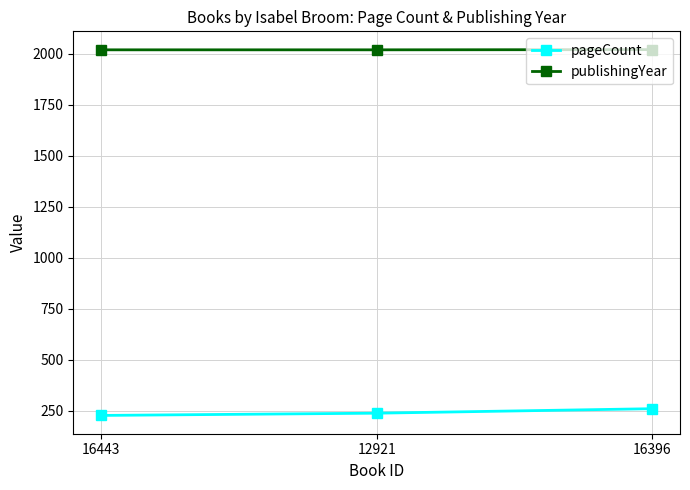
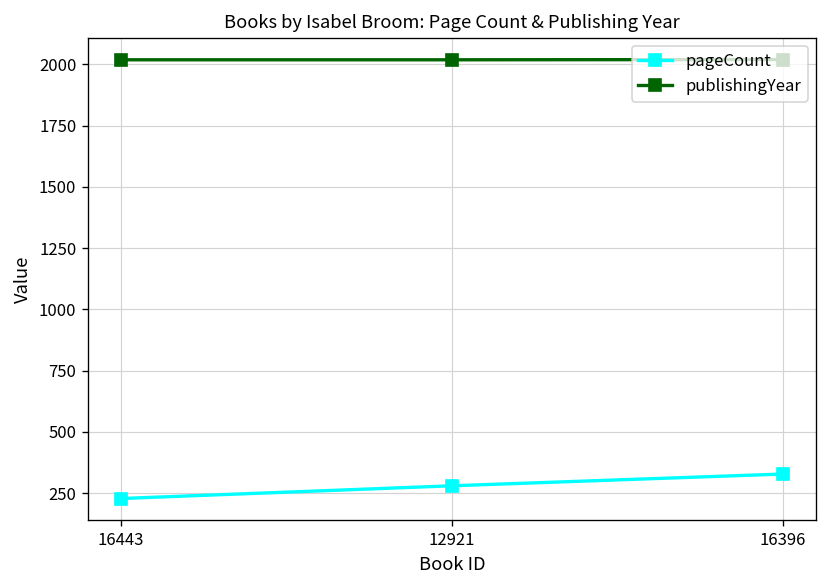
  {
    "pageCount": {
      "16443": 230,
-     "12921": 240,
-     "16396": 260
+     "12921": 280,
+     "16396": 330
    },
    "publishingYear": {
      "16443": 2020,
      "12921": 2020
    }
  }
